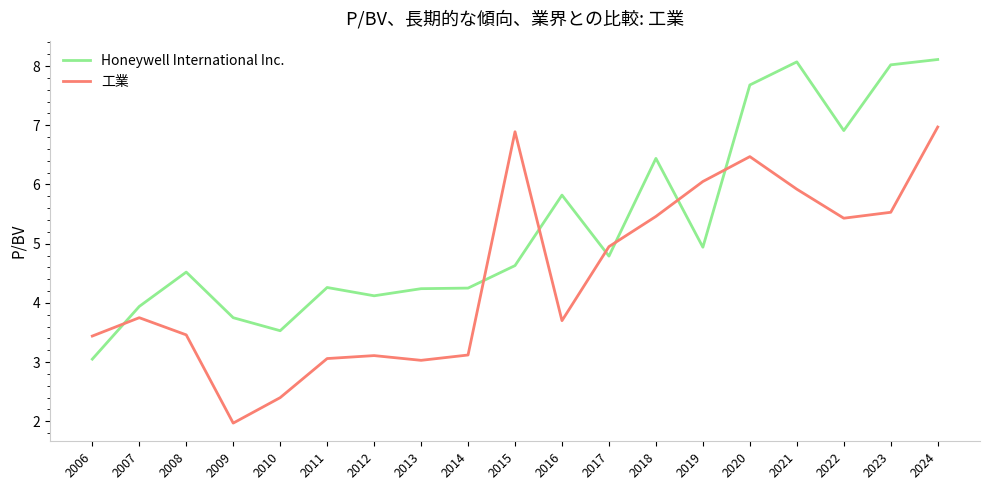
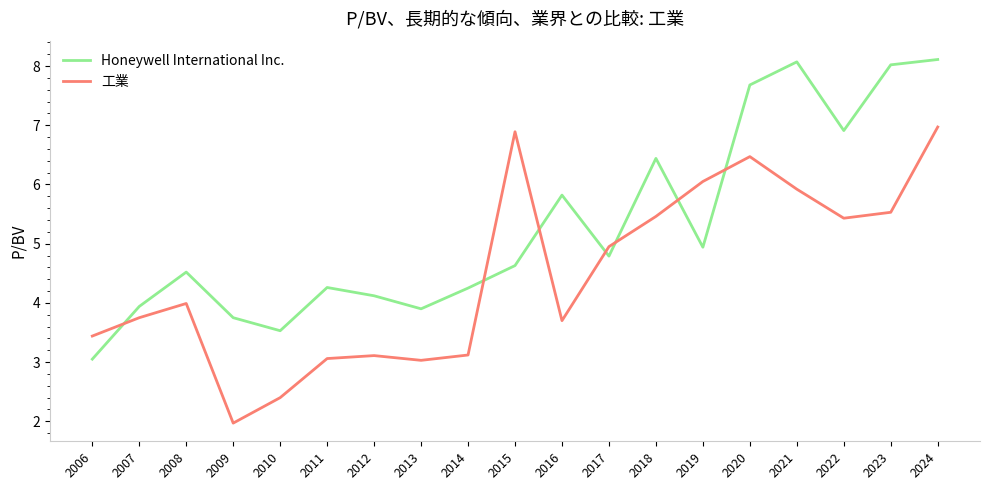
  {
    "Honeywell International Inc.": {
      "2006": 3.1,
      "2007": 3.9,
      "2008": 4.5,
      "2009": 3.8,
      "2010": 3.5,
      "2011": 4.3,
      "2012": 4.1,
-     "2013": 4.2,
+     "2013": 3.9,
      "2014": 4.3,
      "2015": 4.6,
      "2016": 5.8,
      "2017": 4.8,
      "2018": 6.4,
      "2019": 4.9,
      "2020": 7.7,
      "2021": 8.1,
      "2022": 6.9,
      "2023": 8.0,
      "2024": 8.1
    },
    "工業": {
      "2006": 3.4,
      "2007": 3.8,
-     "2008": 3.5,
+     "2008": 4.0,
      "2009": 2.0,
      "2010": 2.4,
      "2011": 3.1,
      "2012": 3.1,
      "2013": 3.0,
      "2014": 3.1,
      "2015": 6.9,
      "2016": 3.7,
      "2017": 5.0,
      "2018": 5.5,
      "2019": 6.1,
      "2020": 6.5,
      "2021": 5.9,
      "2022": 5.4,
      "2023": 5.5,
      "2024": 7.0
    }
  }
